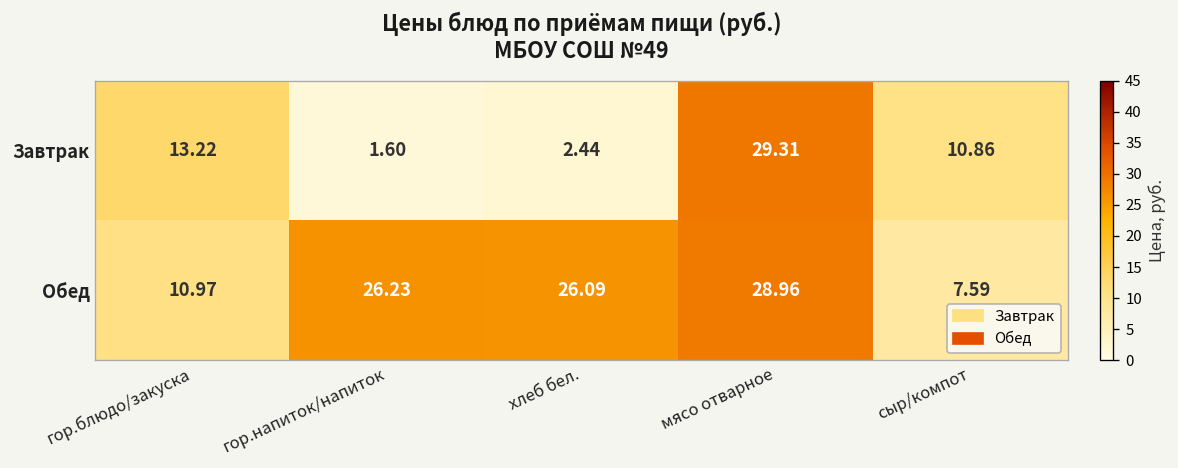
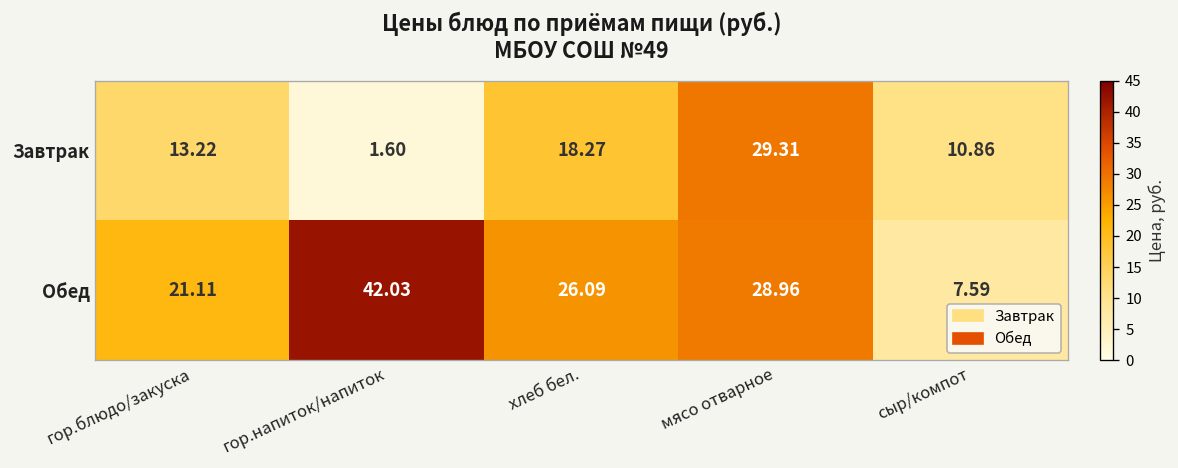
  {
    "Завтрак": {
      "гор.блюдо/закуска": 13.22,
      "гор.напиток/напиток": 1.60,
-     "хлеб бел.": 2.44,
+     "хлеб бел.": 18.27,
      "мясо отварное": 29.31,
      "сыр/компот": 10.86
    },
    "Обед": {
-     "гор.блюдо/закуска": 10.97,
-     "гор.напиток/напиток": 26.23,
+     "гор.блюдо/закуска": 21.11,
+     "гор.напиток/напиток": 42.03,
      "хлеб бел.": 26.09,
      "мясо отварное": 28.96,
      "сыр/компот": 7.59
    }
  }
